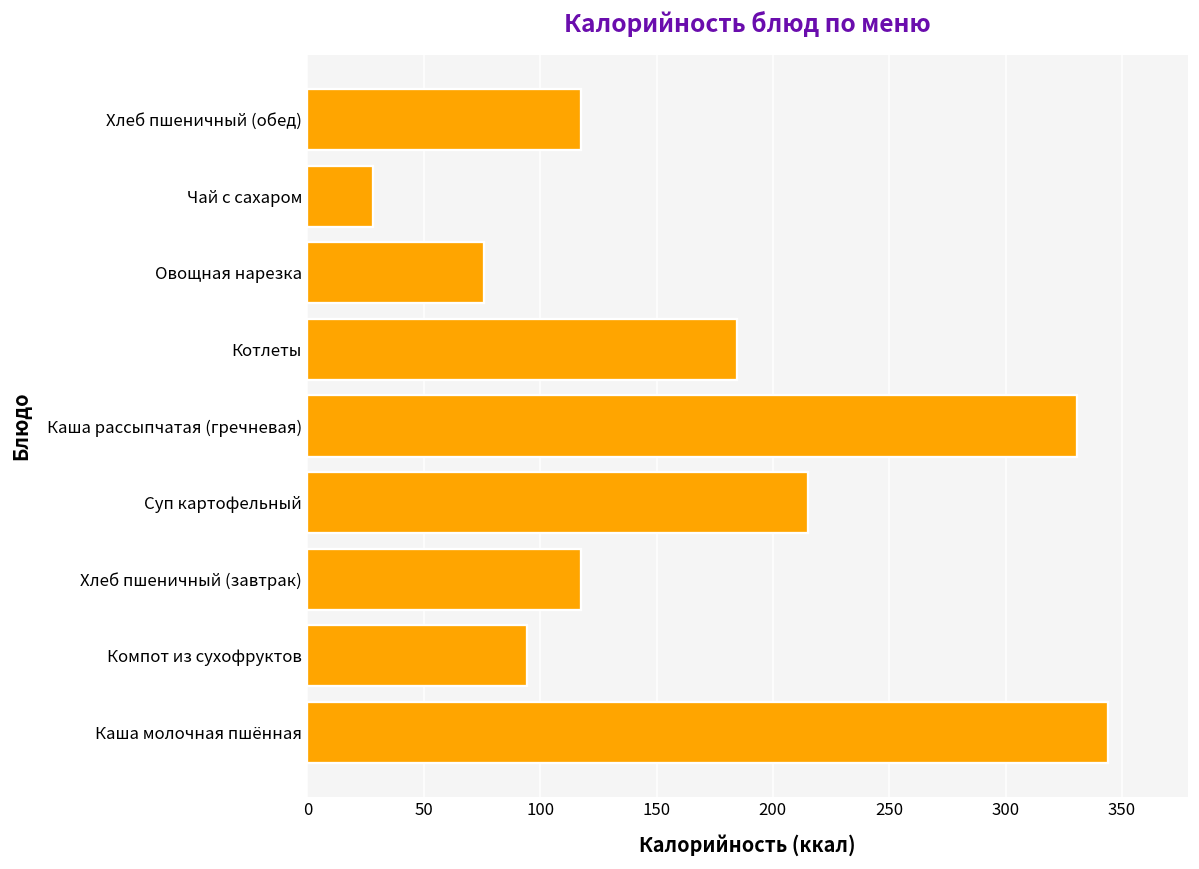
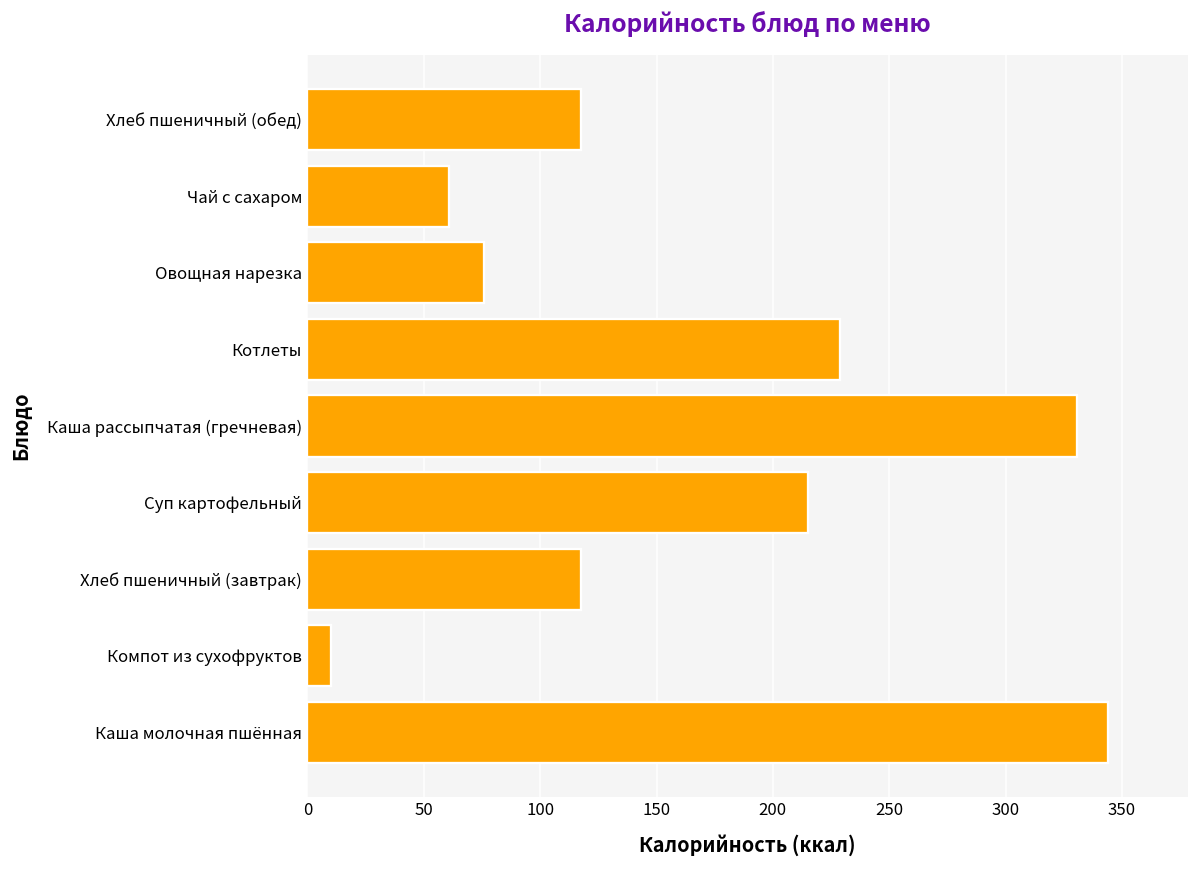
  {
    "Хлеб пшеничный (обед)": 118,
-   "Чай с сахаром": 28,
+   "Чай с сахаром": 61,
    "Овощная нарезка": 76,
-   "Котлеты": 185,
+   "Котлеты": 229,
    "Каша рассыпчатая (гречневая)": 331,
    "Суп картофельный": 215,
    "Хлеб пшеничный (завтрак)": 118,
-   "Компот из сухофруктов": 94,
+   "Компот из сухофруктов": 10,
    "Каша молочная пшённая": 344
  }
